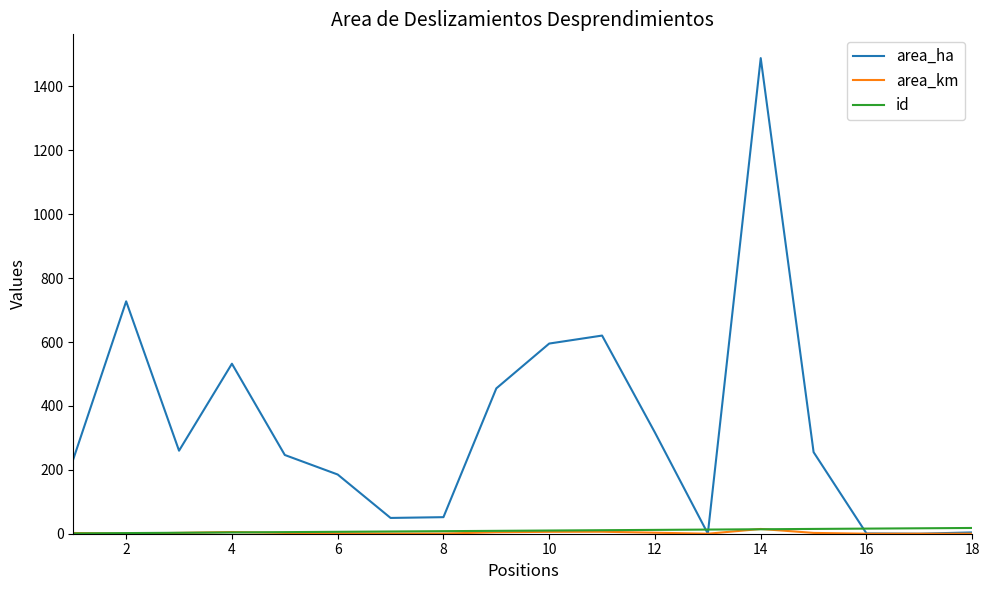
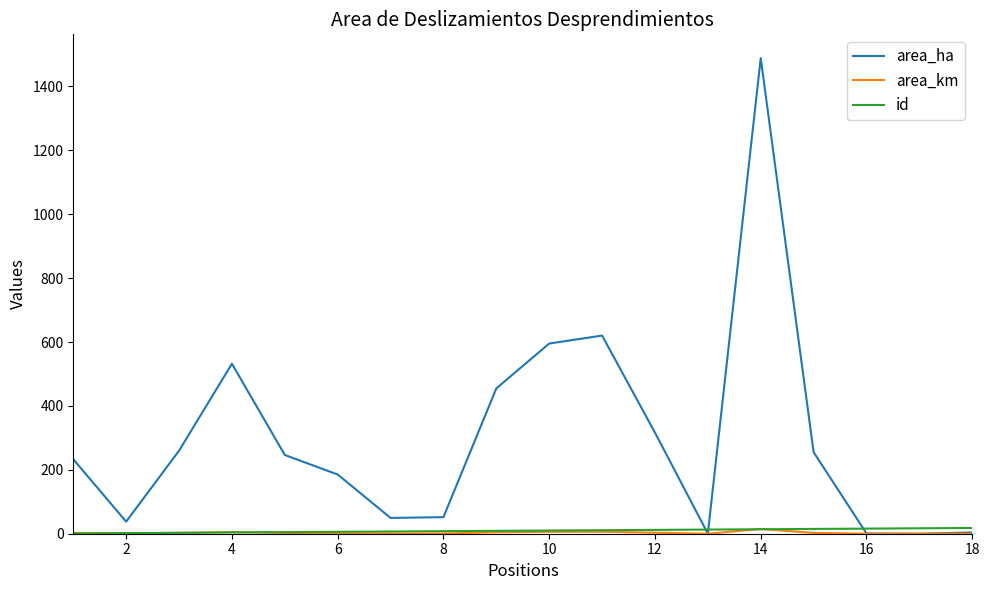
  {
    "area_ha": {
-     "2": 730,
+     "2": 40,
      "4": 530,
      "6": 190,
      "8": 50,
      "10": 600,
      "12": 320,
      "14": 1490
    },
    "area_km": {
      "12": 0
    },
    "id": {
      "12": 10,
      "16": 20,
      "18": 20
    }
  }
